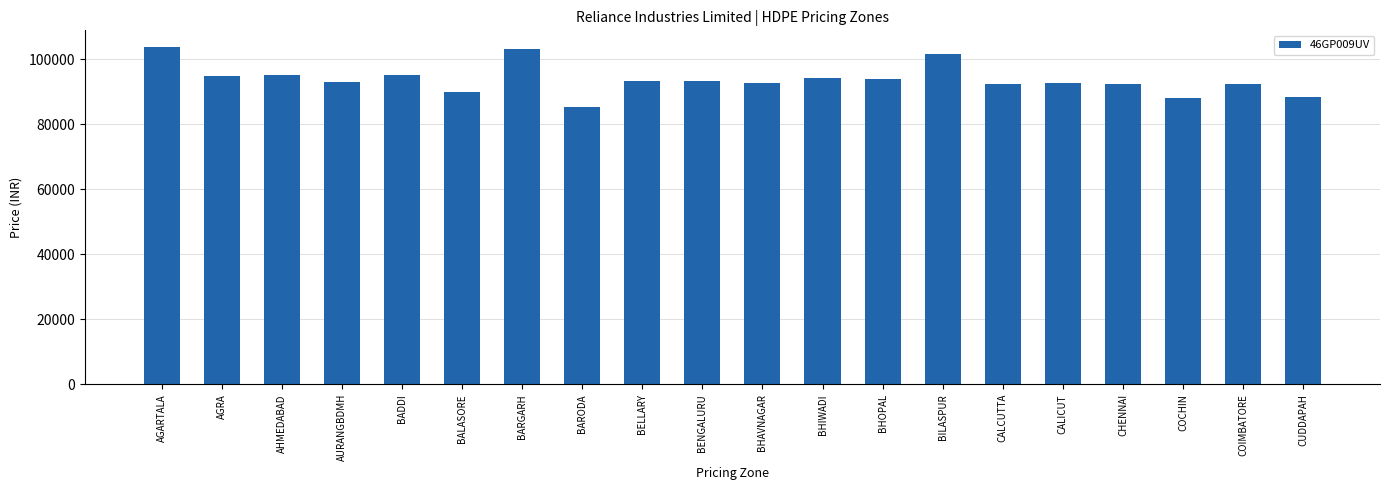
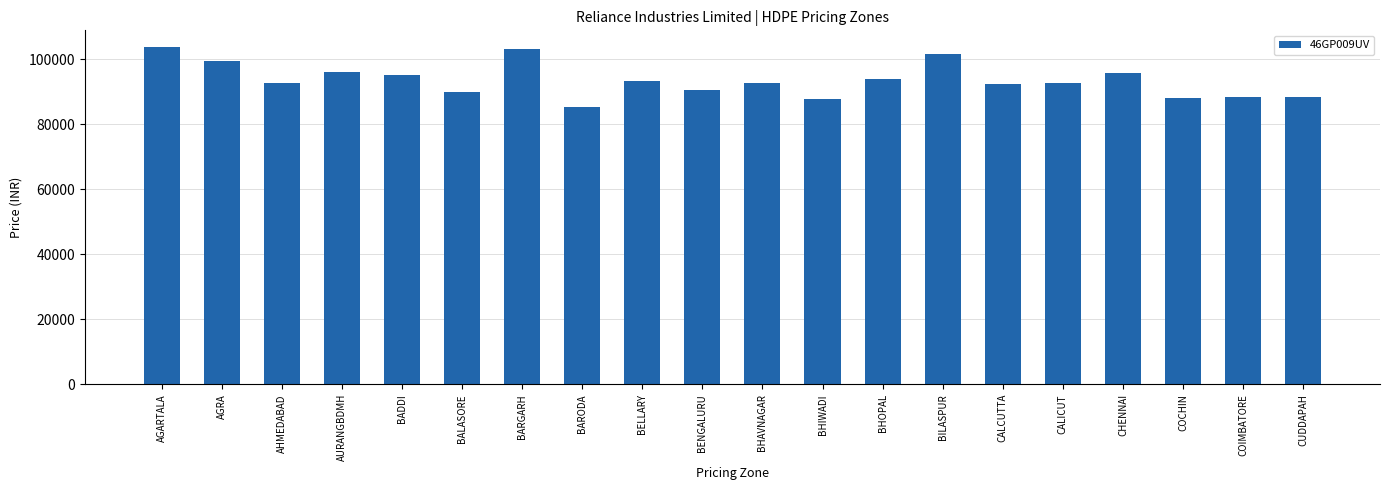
  {
    "AGARTALA": 104000,
-   "AGRA": 95000,
-   "AHMEDABAD": 95000,
-   "AURANGBDMH": 93000,
+   "AGRA": 99000,
+   "AHMEDABAD": 93000,
+   "AURANGBDMH": 96000,
    "BADDI": 95000,
    "BALASORE": 90000,
    "BARGARH": 103000,
    "BARODA": 85000,
    "BELLARY": 93000,
-   "BENGALURU": 93000,
+   "BENGALURU": 90000,
    "BHAVNAGAR": 93000,
-   "BHIWADI": 94000,
+   "BHIWADI": 88000,
    "BHOPAL": 94000,
    "BILASPUR": 101000,
    "CALCUTTA": 92000,
    "CALICUT": 93000,
-   "CHENNAI": 92000,
+   "CHENNAI": 96000,
    "COCHIN": 88000,
-   "COIMBATORE": 92000,
+   "COIMBATORE": 88000,
    "CUDDAPAH": 88000
  }
